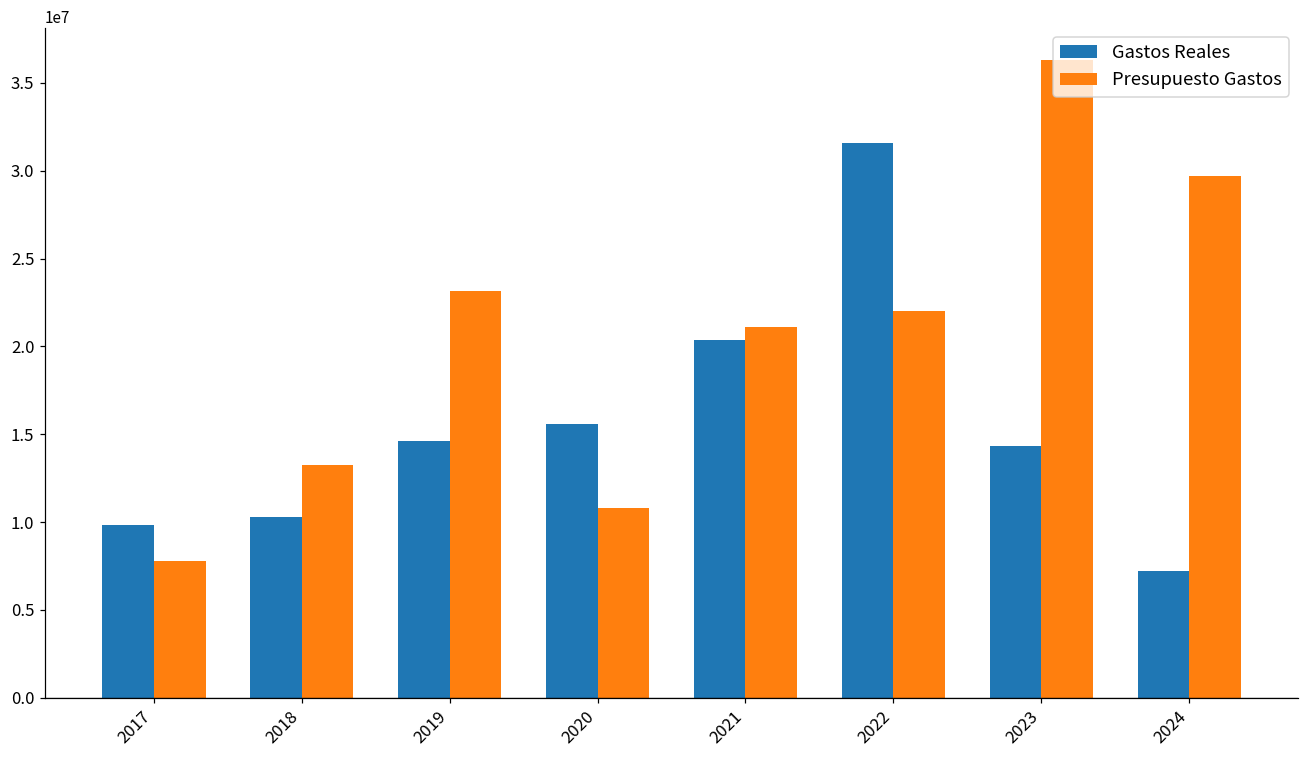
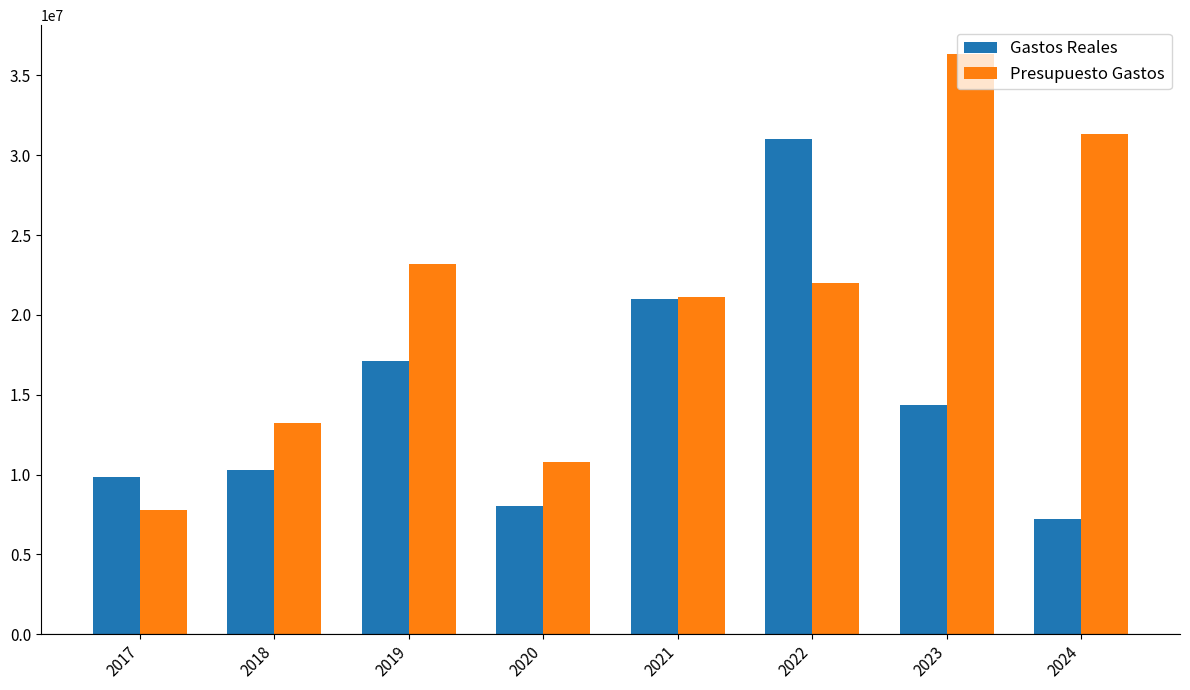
  {
    "Gastos Reales": {
      "2017": 9900000,
      "2018": 10300000,
-     "2019": 14600000,
-     "2020": 15600000,
-     "2021": 20300000,
-     "2022": 31600000,
+     "2019": 17100000,
+     "2020": 8100000,
+     "2021": 21000000,
+     "2022": 31000000,
      "2023": 14300000,
      "2024": 7200000
    },
    "Presupuesto Gastos": {
      "2017": 7800000,
      "2018": 13200000,
      "2019": 23200000,
      "2020": 10800000,
      "2021": 21100000,
      "2022": 22000000,
-     "2024": 29700000
+     "2024": 31300000
    }
  }
